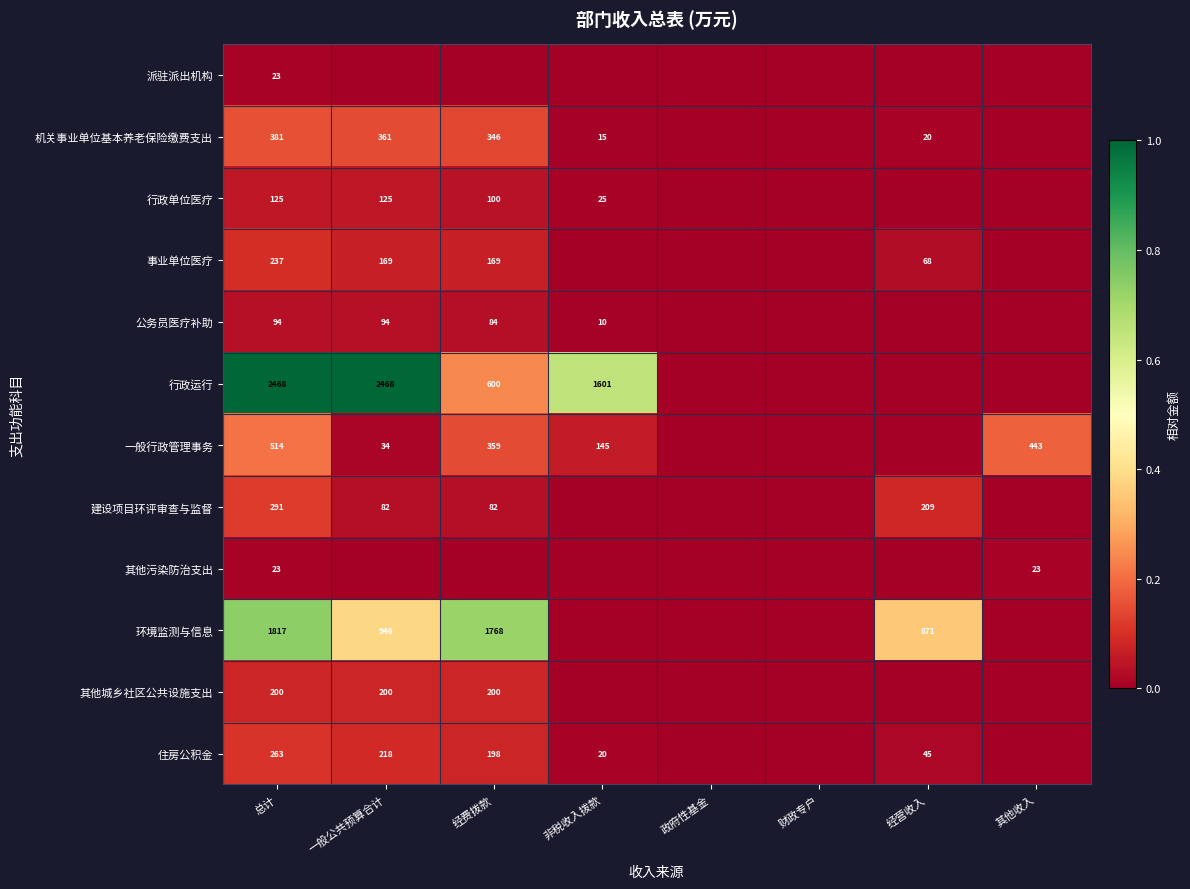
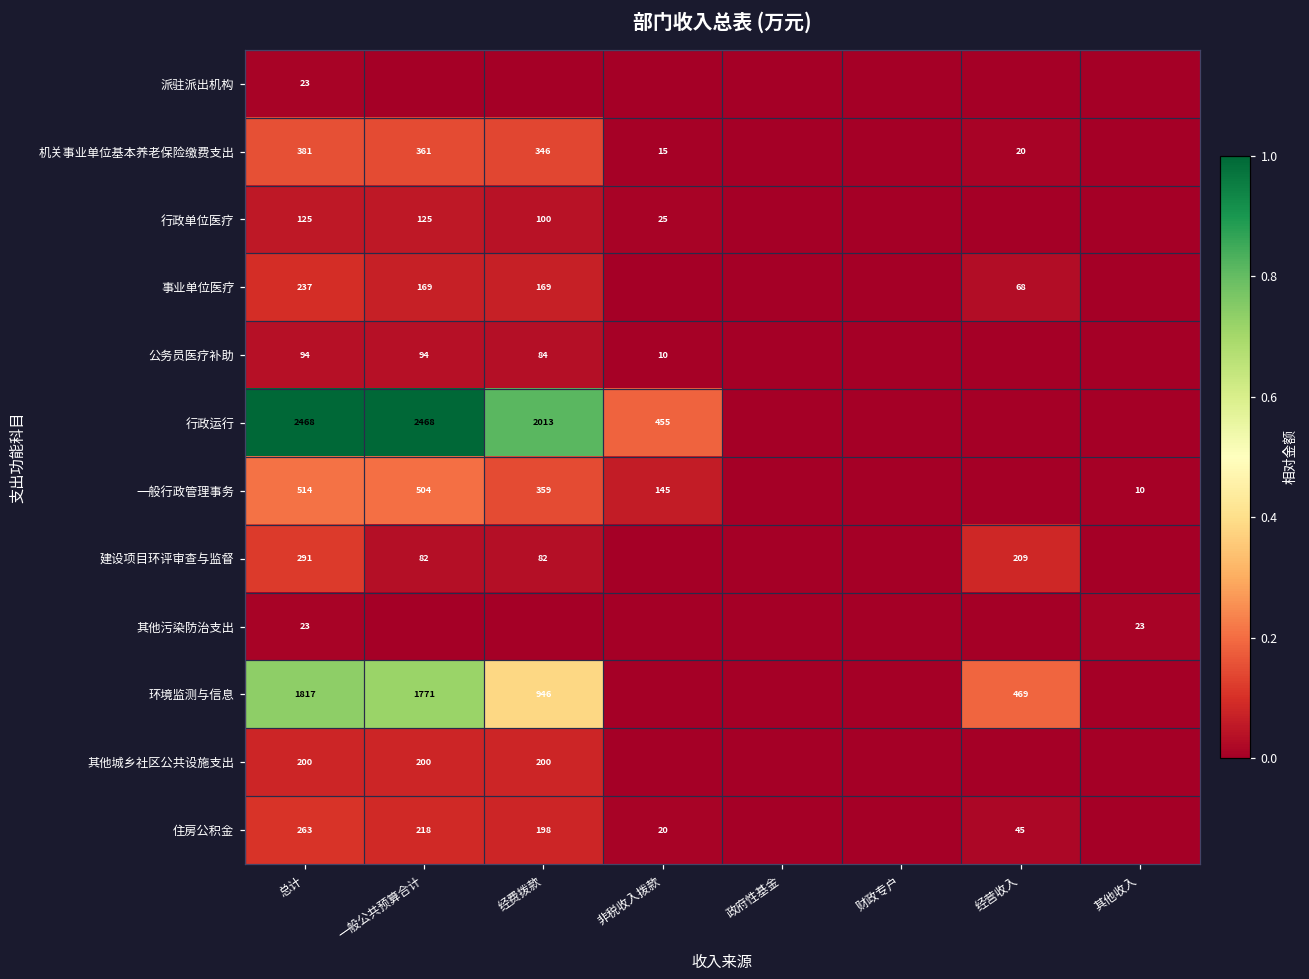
  {
    "派驻派出机构": {
      "总计": 23
    },
    "机关事业单位基本养老保险缴费支出": {
      "总计": 381,
      "一般公共预算合计": 361,
      "经费拨款": 346,
      "非税收入拨款": 15,
      "经营收入": 20
    },
    "行政单位医疗": {
      "总计": 125,
      "一般公共预算合计": 125,
      "经费拨款": 100,
      "非税收入拨款": 25
    },
    "事业单位医疗": {
      "总计": 237,
      "一般公共预算合计": 169,
      "经费拨款": 169,
      "经营收入": 68
    },
    "公务员医疗补助": {
      "总计": 94,
      "一般公共预算合计": 94,
      "经费拨款": 84,
      "非税收入拨款": 10
    },
    "行政运行": {
      "总计": 2468,
      "一般公共预算合计": 2468,
-     "经费拨款": 600,
-     "非税收入拨款": 1601
+     "经费拨款": 2013,
+     "非税收入拨款": 455
    },
    "一般行政管理事务": {
      "总计": 514,
-     "一般公共预算合计": 34,
+     "一般公共预算合计": 504,
      "经费拨款": 359,
      "非税收入拨款": 145,
-     "其他收入": 443
+     "其他收入": 10
    },
    "建设项目环评审查与监督": {
      "总计": 291,
      "一般公共预算合计": 82,
      "经费拨款": 82,
      "经营收入": 209
    },
    "其他污染防治支出": {
      "总计": 23,
      "其他收入": 23
    },
    "环境监测与信息": {
      "总计": 1817,
-     "一般公共预算合计": 946,
-     "经费拨款": 1768,
-     "经营收入": 871
+     "一般公共预算合计": 1771,
+     "经费拨款": 946,
+     "经营收入": 469
    },
    "其他城乡社区公共设施支出": {
      "总计": 200,
      "一般公共预算合计": 200,
      "经费拨款": 200
    },
    "住房公积金": {
      "总计": 263,
      "一般公共预算合计": 218,
      "经费拨款": 198,
      "非税收入拨款": 20,
      "经营收入": 45
    }
  }
